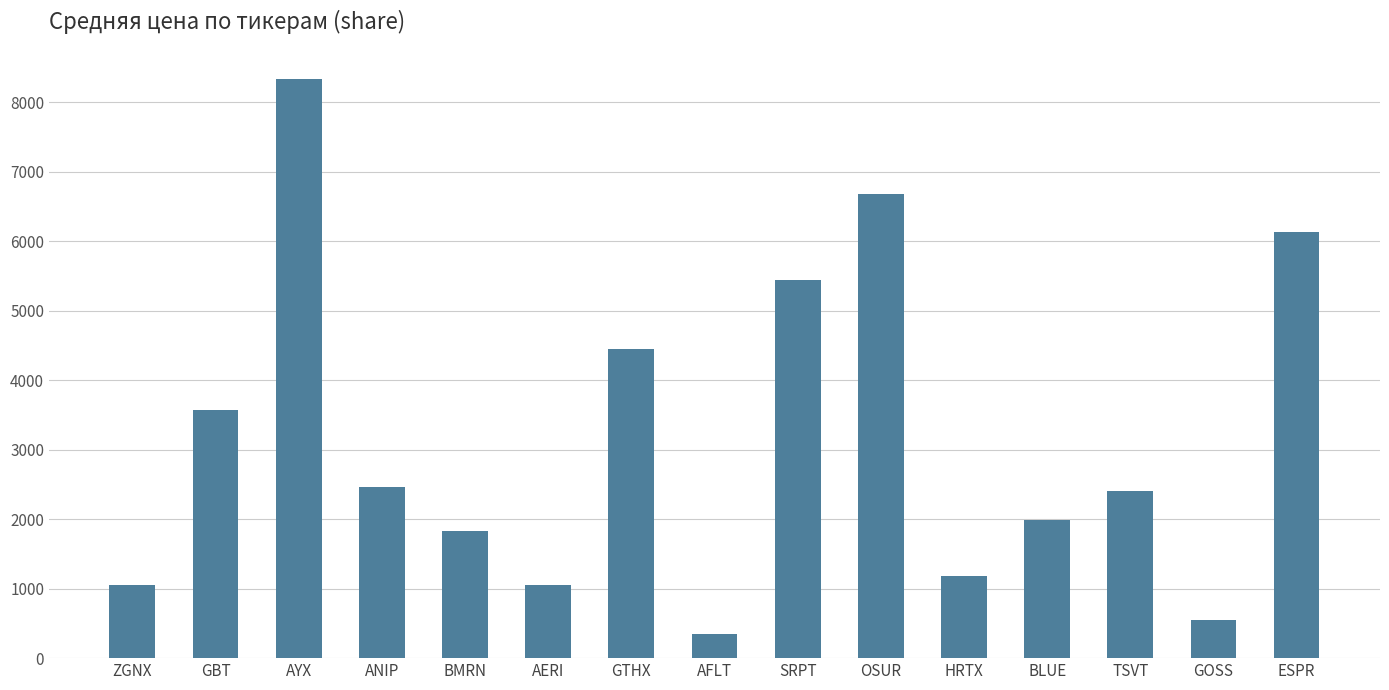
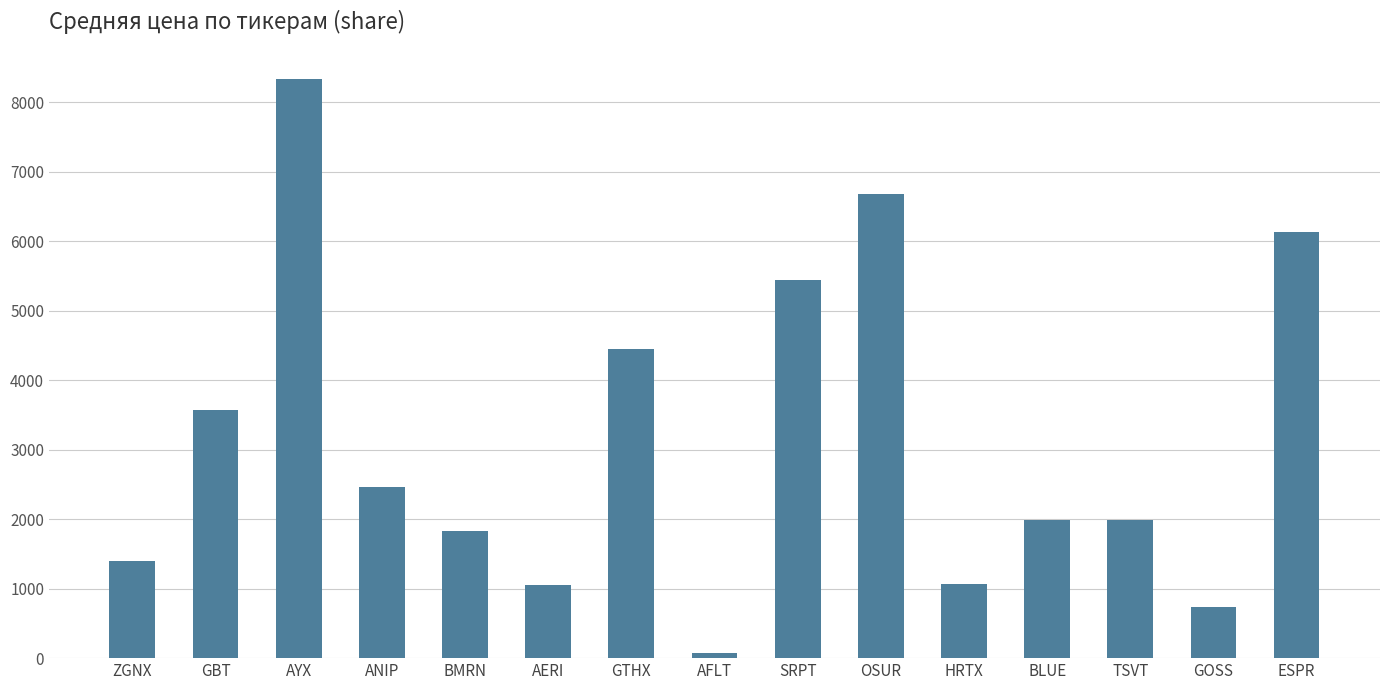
  {
-   "ZGNX": 1100,
+   "ZGNX": 1400,
    "GBT": 3600,
    "AYX": 8300,
    "ANIP": 2500,
    "BMRN": 1800,
    "AERI": 1000,
    "GTHX": 4400,
-   "AFLT": 300,
+   "AFLT": 100,
    "SRPT": 5400,
    "OSUR": 6700,
-   "HRTX": 1200,
+   "HRTX": 1100,
    "BLUE": 2000,
-   "TSVT": 2400,
-   "GOSS": 600,
+   "TSVT": 2000,
+   "GOSS": 700,
    "ESPR": 6100
  }
